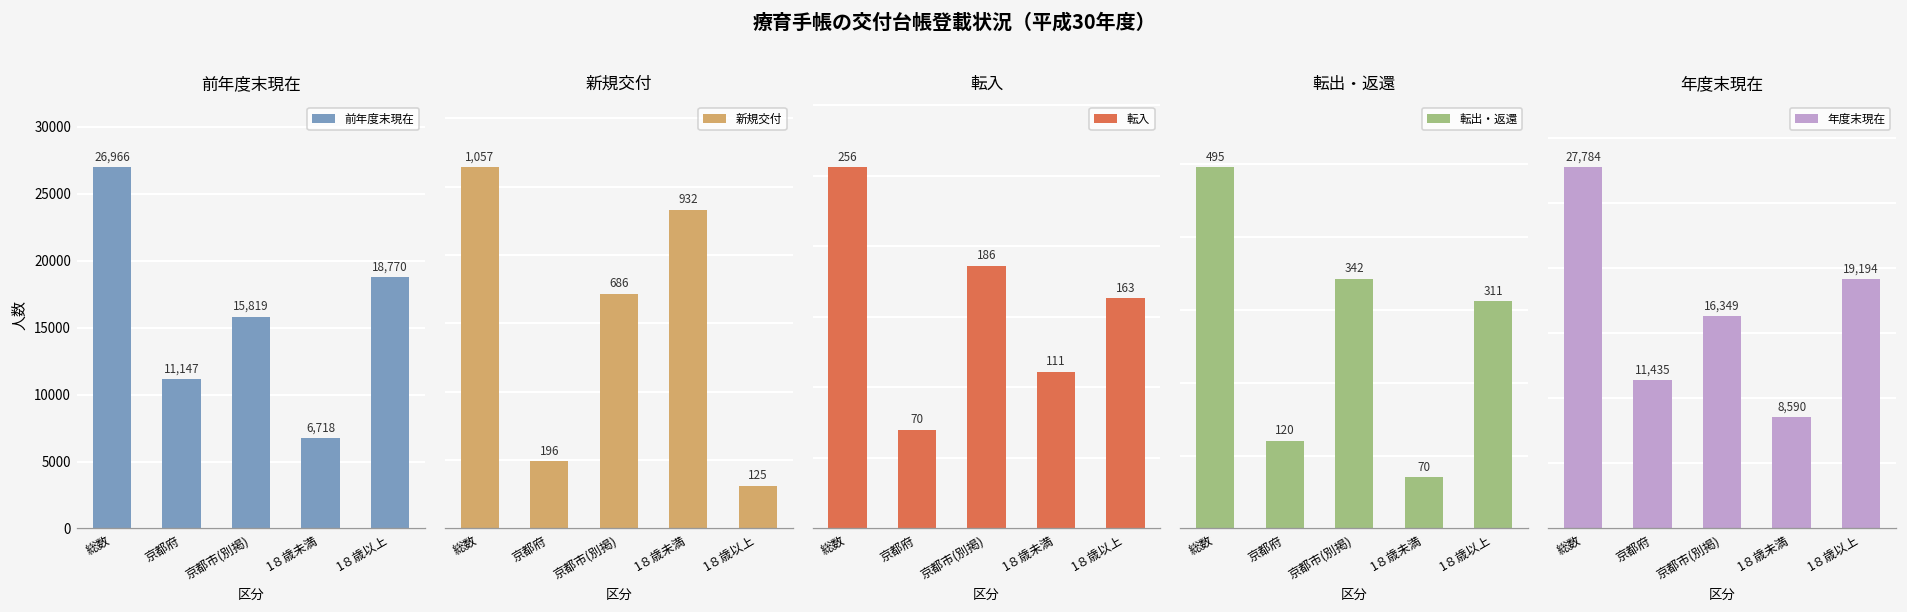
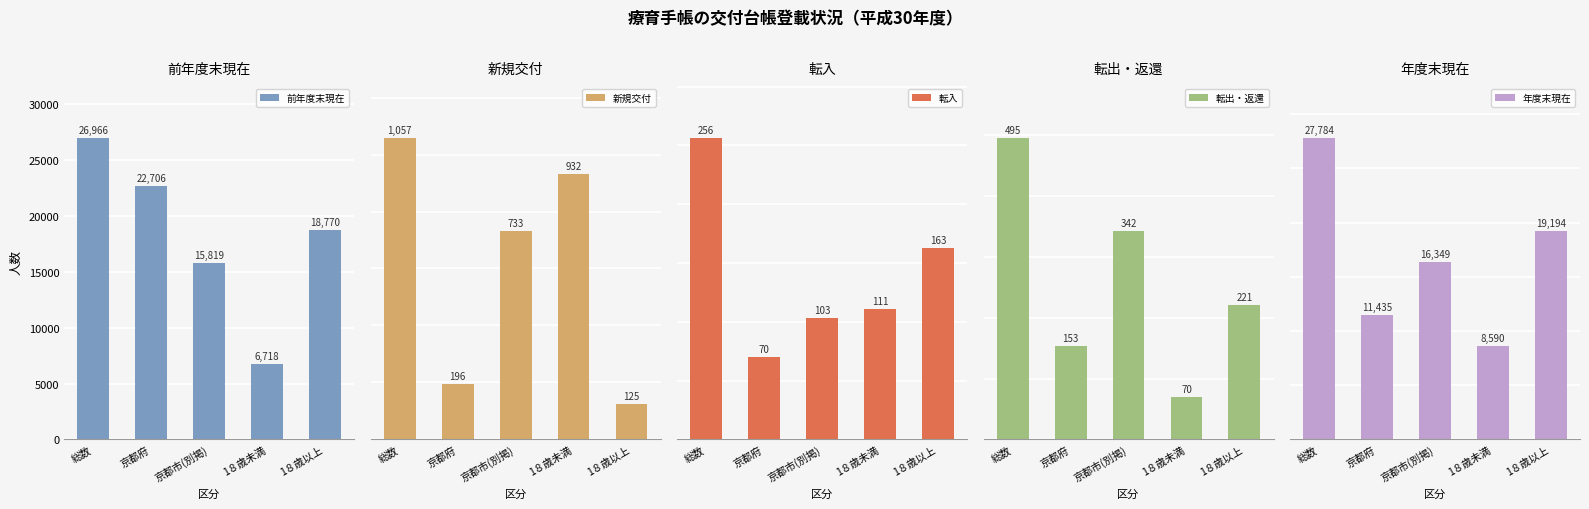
  {
    "前年度末現在": {
      "総数": "26,966",
-     "京都府": "11,147",
+     "京都府": "22,706",
      "京都市(別掲)": "15,819",
      "1８歳未満": "6,718",
      "1８歳以上": "18,770"
    },
    "新規交付": {
      "総数": "1,057",
      "京都府": "196",
-     "京都市(別掲)": "686",
+     "京都市(別掲)": "733",
      "1８歳未満": "932",
      "1８歳以上": "125"
    },
    "転入": {
      "総数": "256",
      "京都府": "70",
-     "京都市(別掲)": "186",
+     "京都市(別掲)": "103",
      "1８歳未満": "111",
      "1８歳以上": "163"
    },
    "転出・返還": {
      "総数": "495",
-     "京都府": "120",
+     "京都府": "153",
      "京都市(別掲)": "342",
      "1８歳未満": "70",
-     "1８歳以上": "311"
+     "1８歳以上": "221"
    },
    "年度末現在": {
      "総数": "27,784",
      "京都府": "11,435",
      "京都市(別掲)": "16,349",
      "1８歳未満": "8,590",
      "1８歳以上": "19,194"
    }
  }
